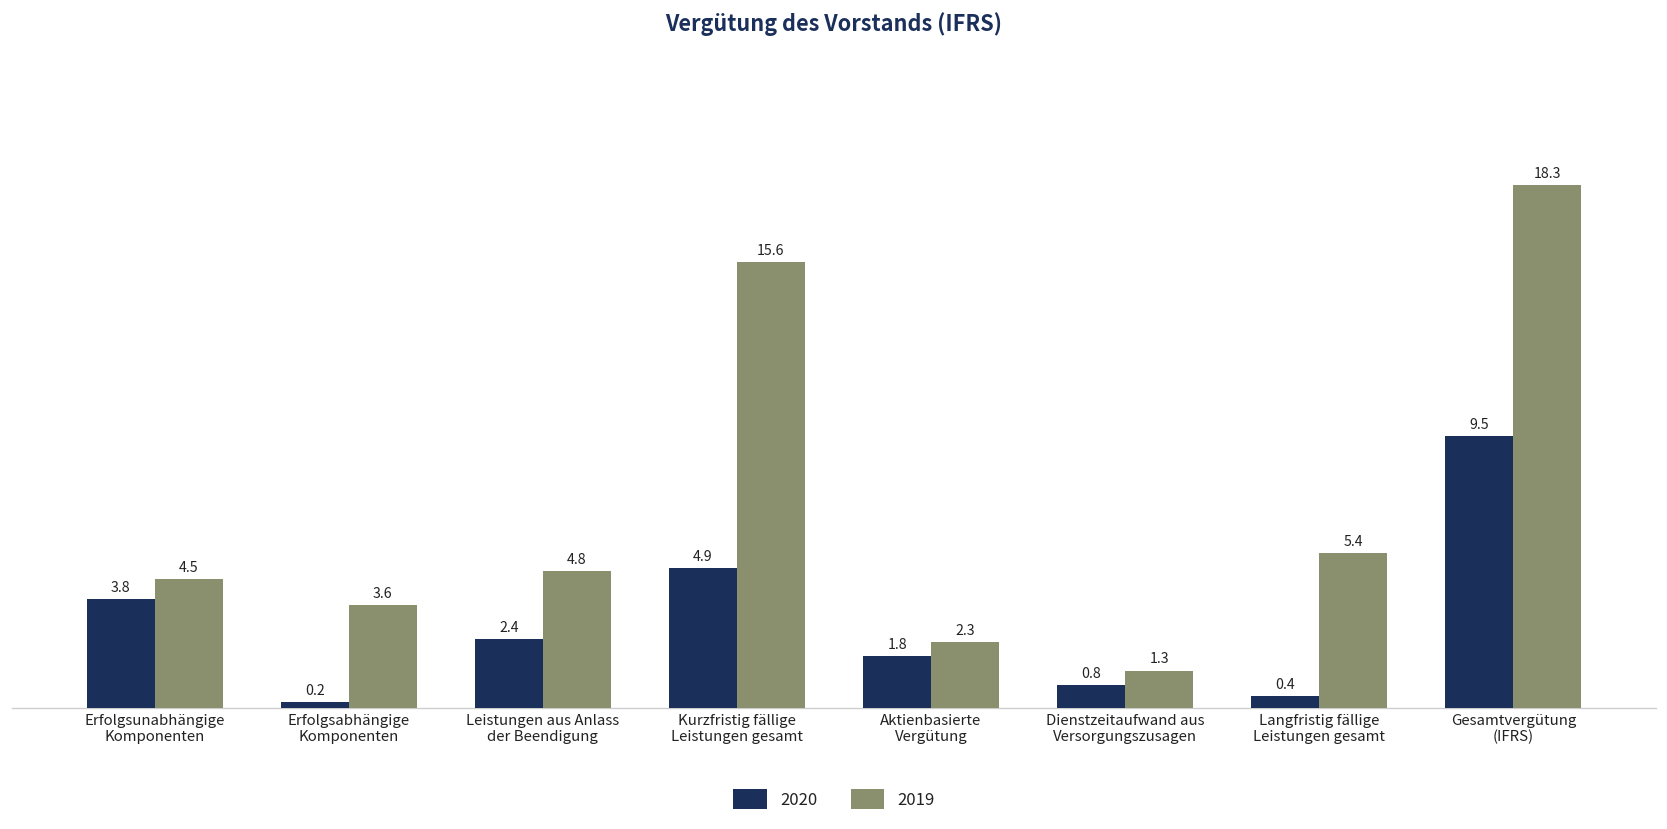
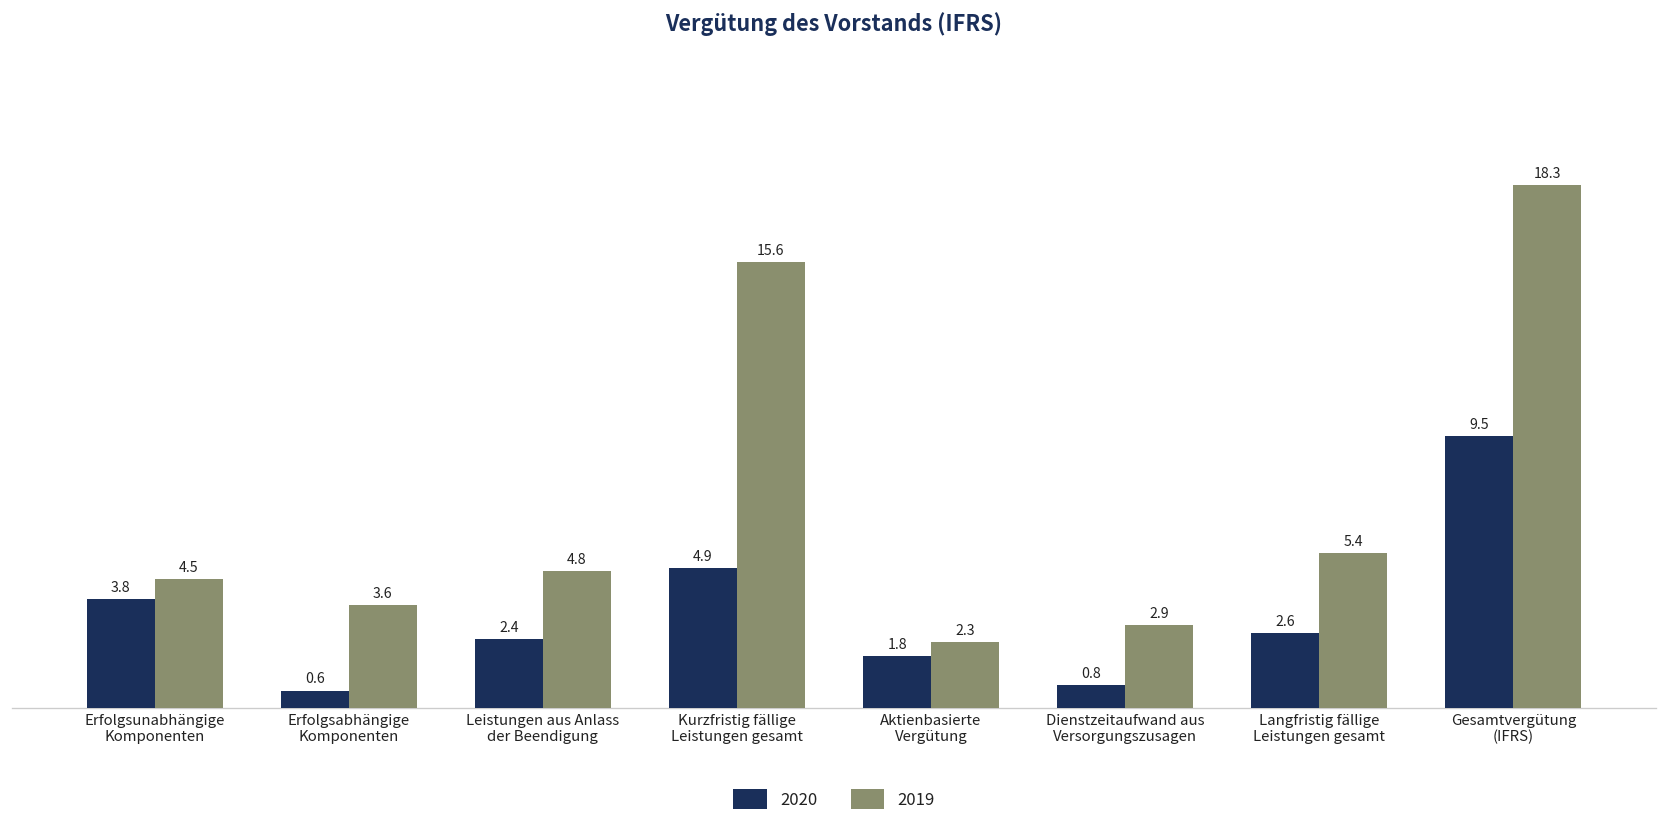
  {
    "2020": {
      "Erfolgsunabhängige Komponenten": 3.8,
-     "Erfolgsabhängige Komponenten": 0.2,
+     "Erfolgsabhängige Komponenten": 0.6,
      "Leistungen aus Anlass der Beendigung": 2.4,
      "Kurzfristig fällige Leistungen gesamt": 4.9,
      "Aktienbasierte Vergütung": 1.8,
      "Dienstzeitaufwand aus Versorgungszusagen": 0.8,
-     "Langfristig fällige Leistungen gesamt": 0.4,
+     "Langfristig fällige Leistungen gesamt": 2.6,
      "Gesamtvergütung (IFRS)": 9.5
    },
    "2019": {
      "Erfolgsunabhängige Komponenten": 4.5,
      "Erfolgsabhängige Komponenten": 3.6,
      "Leistungen aus Anlass der Beendigung": 4.8,
      "Kurzfristig fällige Leistungen gesamt": 15.6,
      "Aktienbasierte Vergütung": 2.3,
-     "Dienstzeitaufwand aus Versorgungszusagen": 1.3,
+     "Dienstzeitaufwand aus Versorgungszusagen": 2.9,
      "Langfristig fällige Leistungen gesamt": 5.4,
      "Gesamtvergütung (IFRS)": 18.3
    }
  }
